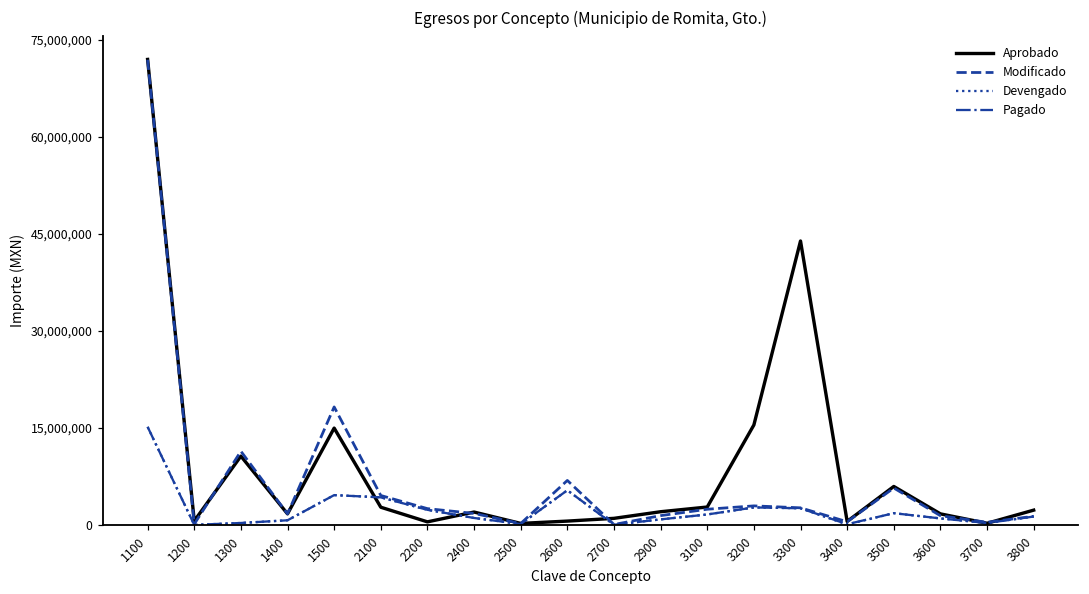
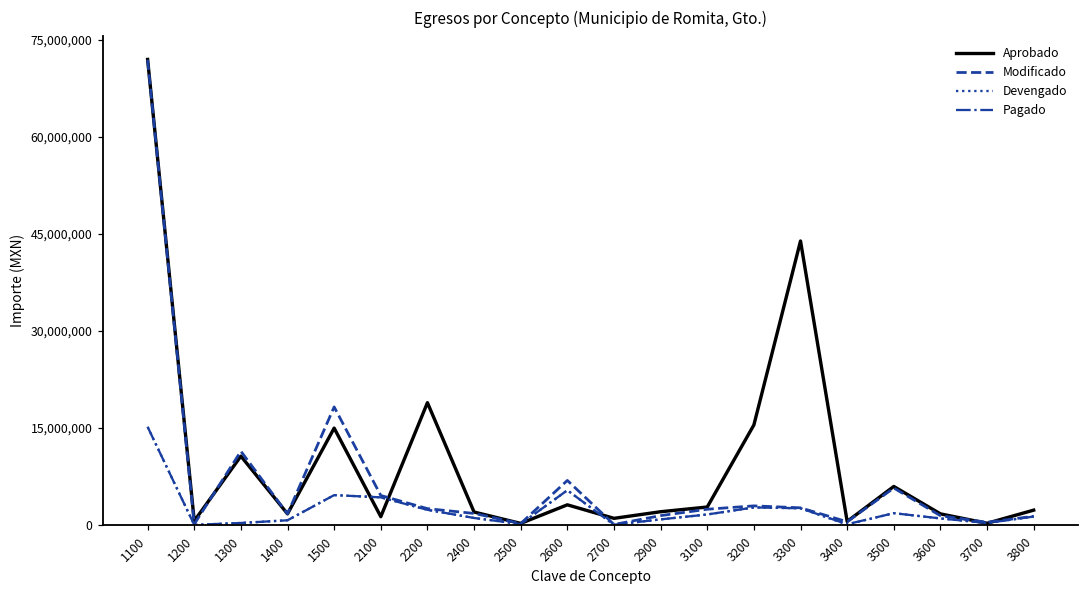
  {
    "Aprobado": {
      "1200": "1,000,000",
      "1300": "11,000,000",
      "1500": "15,000,000",
-     "2100": "3,000,000",
-     "2200": "0",
-     "2600": "1,000,000",
+     "2100": "1,000,000",
+     "2200": "19,000,000",
+     "2600": "3,000,000",
      "2700": "1,000,000",
      "2900": "2,000,000",
      "3200": "15,000,000",
      "3300": "44,000,000",
      "3800": "2,000,000"
    }
  }
